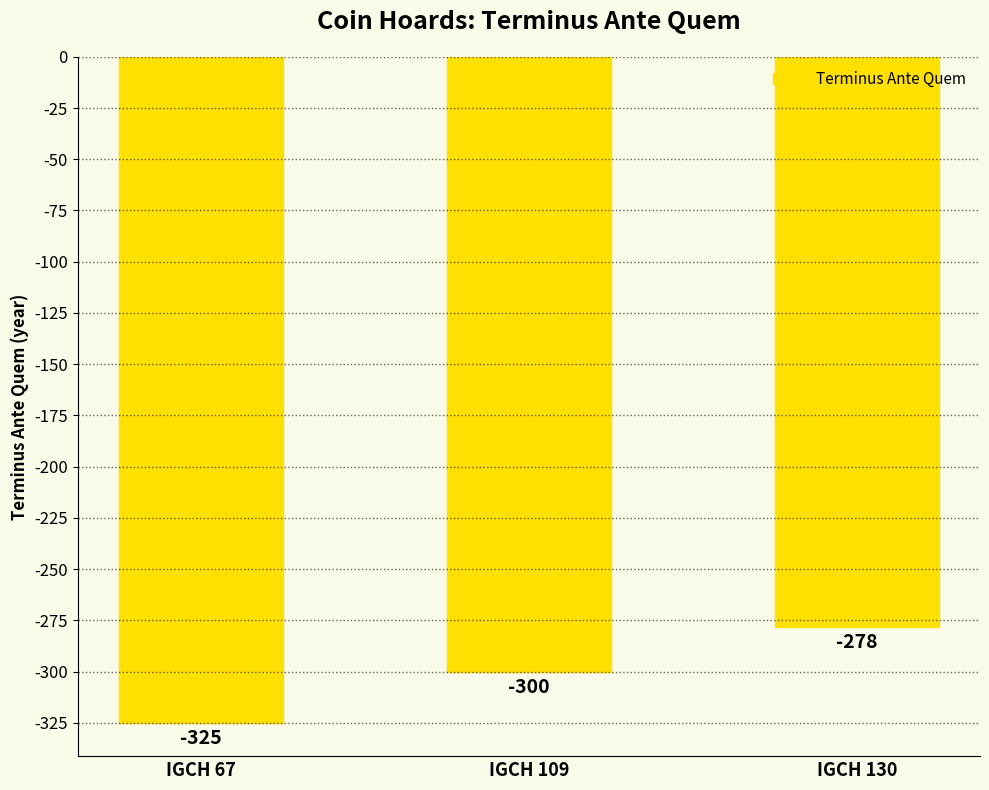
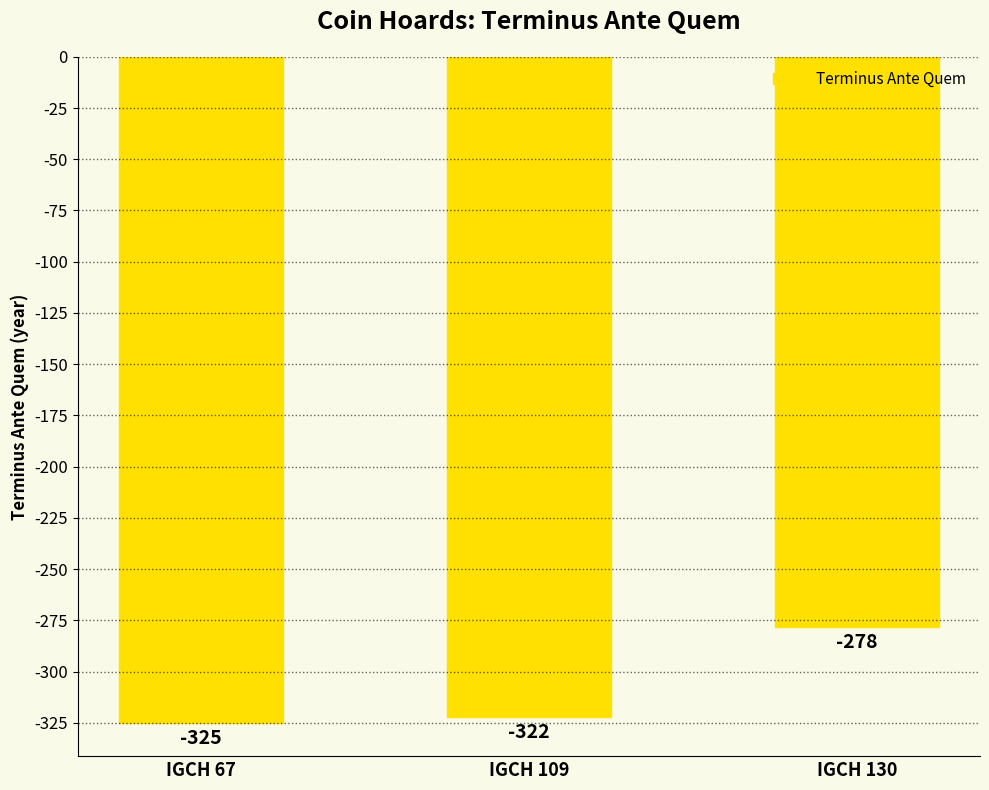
  {
    "IGCH 67": -325,
-   "IGCH 109": -300,
+   "IGCH 109": -322,
    "IGCH 130": -278
  }
